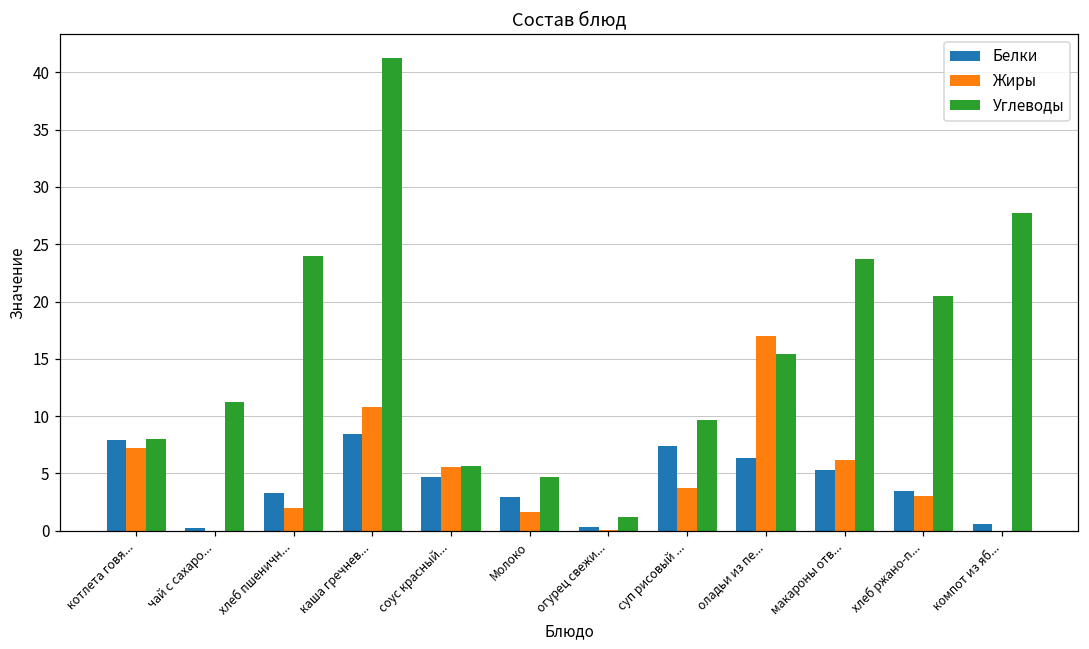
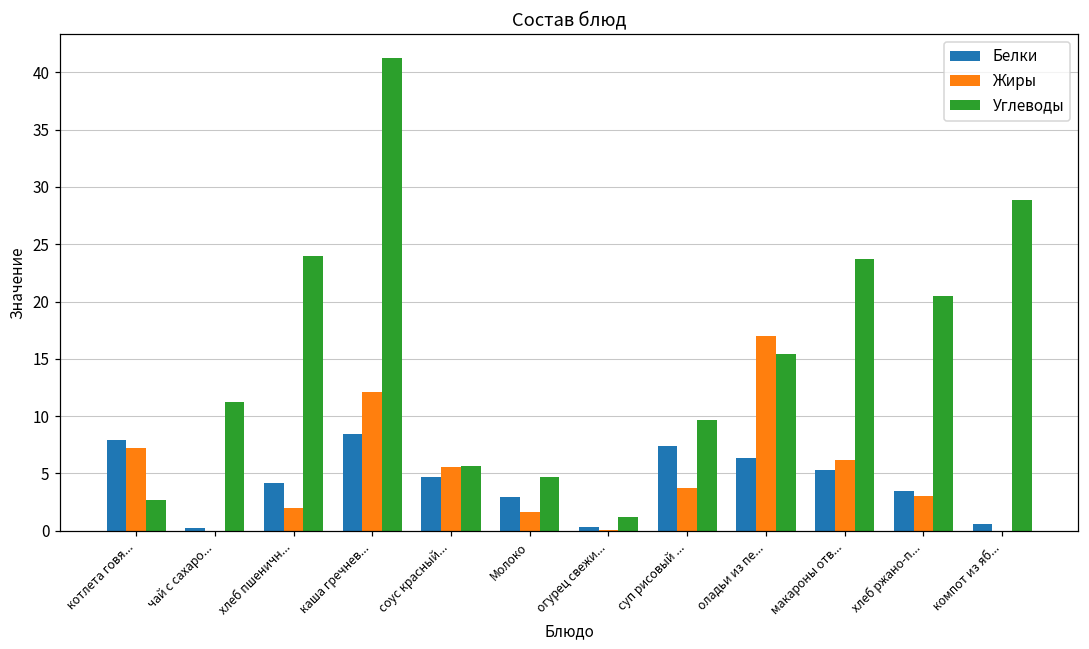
  {
    "Белки": {
      "котлета говя...": 8.0,
-     "хлеб пшеничн...": 3.3,
+     "хлеб пшеничн...": 4.2,
      "каша гречнев...": 8.4,
      "соус красный...": 4.7,
      "Молоко": 2.9,
      "огурец свежи...": 0.4,
      "суп рисовый ...": 7.4,
      "оладьи из пе...": 6.3,
      "макароны отв...": 5.3,
      "хлеб ржано-п...": 3.5,
      "компот из яб...": 0.6
    },
    "Жиры": {
      "котлета говя...": 7.2,
      "чай с сахаро...": 0.0,
      "хлеб пшеничн...": 2.0,
-     "каша гречнев...": 10.8,
+     "каша гречнев...": 12.1,
      "соус красный...": 5.6,
      "Молоко": 1.6,
      "суп рисовый ...": 3.7,
      "оладьи из пе...": 17.0,
      "макароны отв...": 6.2,
      "хлеб ржано-п...": 3.0,
      "компот из яб...": 0.0
    },
    "Углеводы": {
-     "котлета говя...": 8.0,
+     "котлета говя...": 2.7,
      "чай с сахаро...": 11.2,
      "хлеб пшеничн...": 24.0,
      "каша гречнев...": 41.3,
      "соус красный...": 5.6,
      "Молоко": 4.7,
      "огурец свежи...": 1.2,
      "суп рисовый ...": 9.7,
      "оладьи из пе...": 15.4,
      "макароны отв...": 23.7,
      "хлеб ржано-п...": 20.5,
-     "компот из яб...": 27.7
+     "компот из яб...": 28.9
    }
  }
